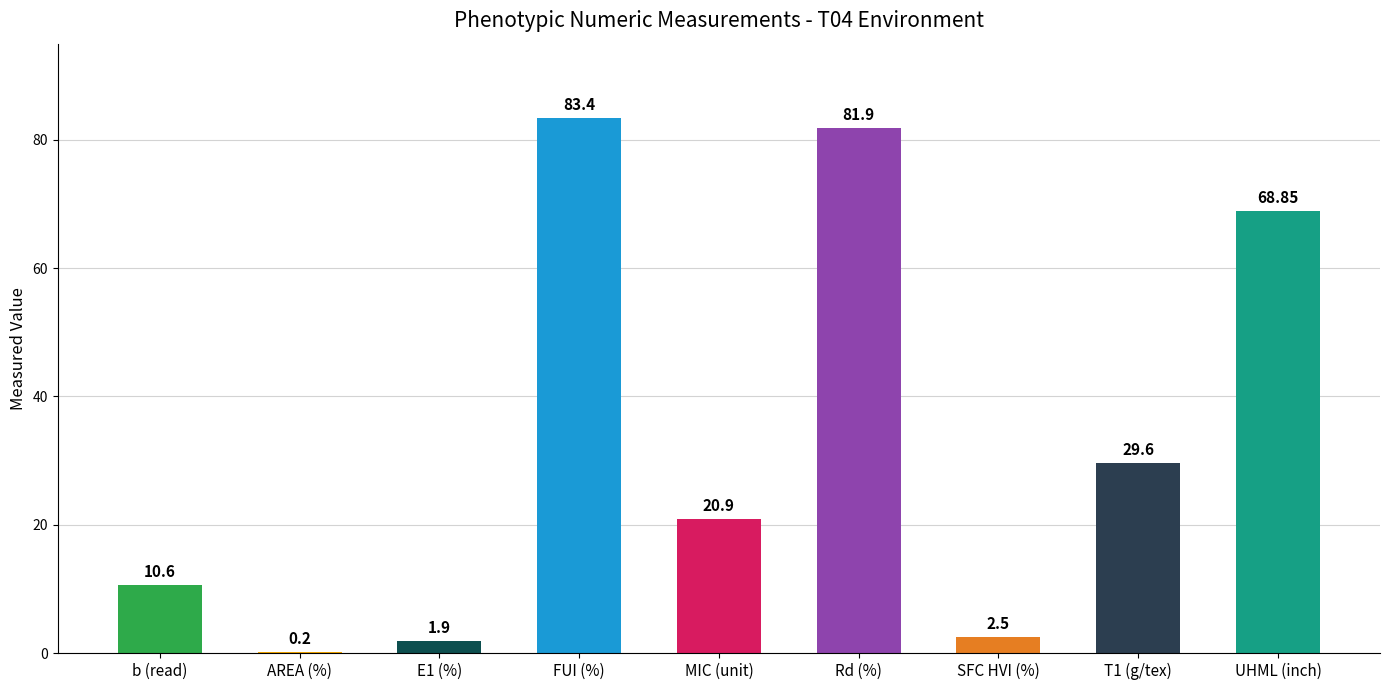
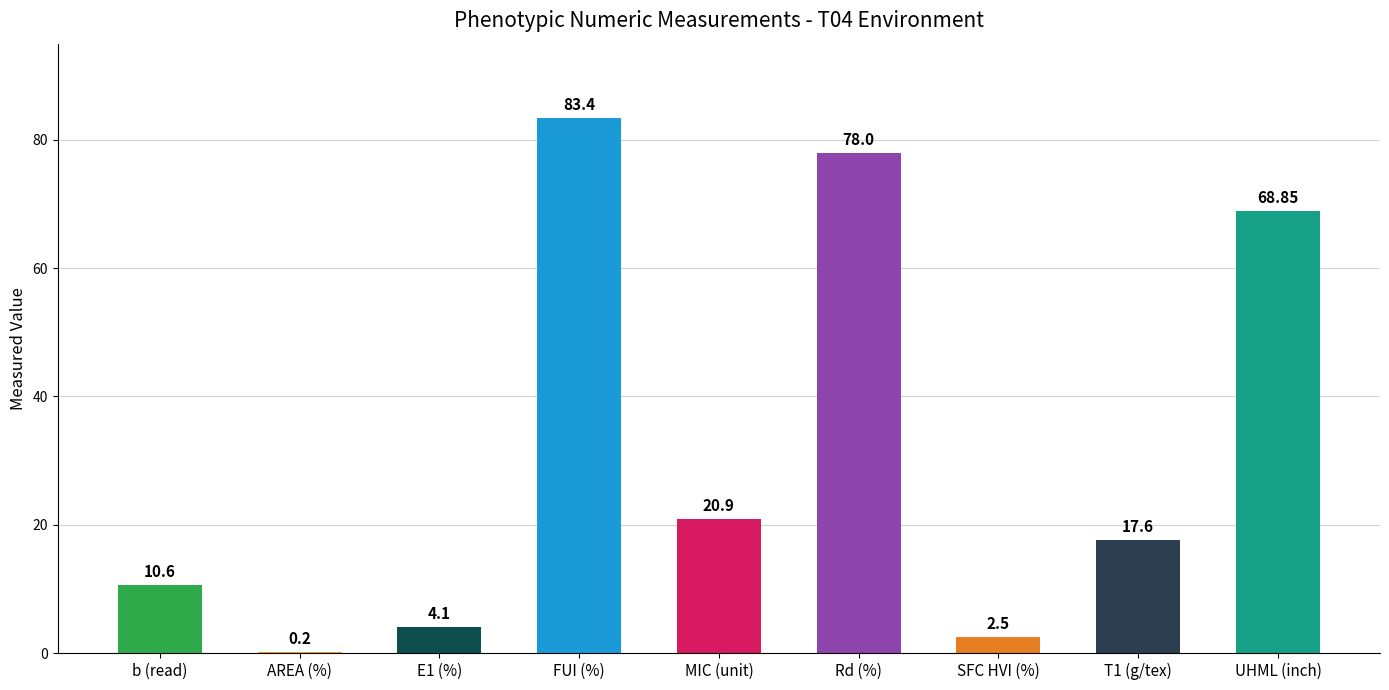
  {
    "b (read)": 10.6,
    "AREA (%)": 0.2,
-   "E1 (%)": 1.9,
+   "E1 (%)": 4.1,
    "FUI (%)": 83.4,
    "MIC (unit)": 20.9,
-   "Rd (%)": 81.9,
+   "Rd (%)": 78.0,
    "SFC HVI (%)": 2.5,
-   "T1 (g/tex)": 29.6,
+   "T1 (g/tex)": 17.6,
    "UHML (inch)": 68.85
  }
